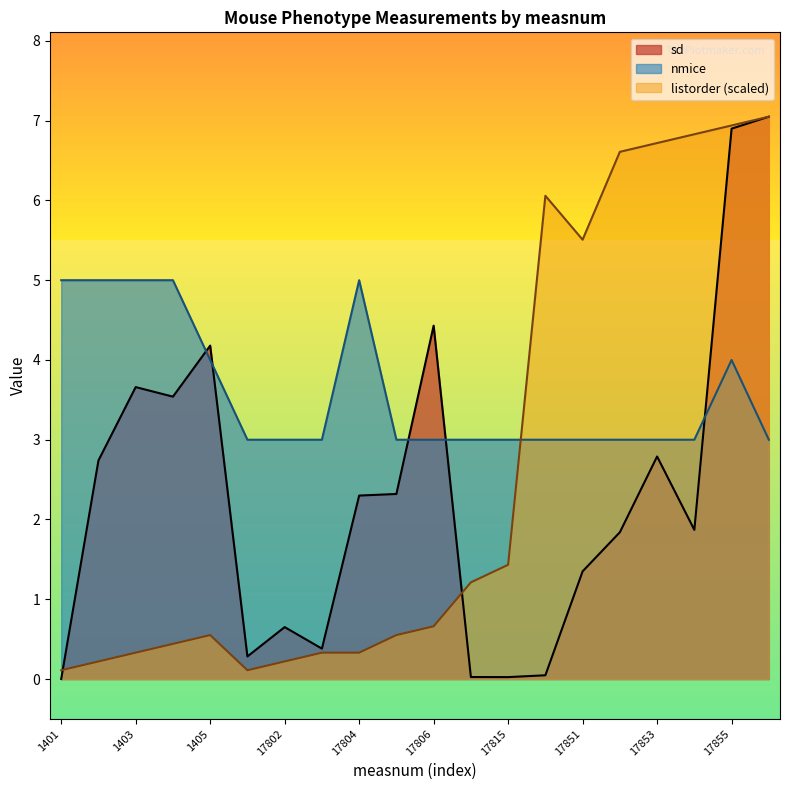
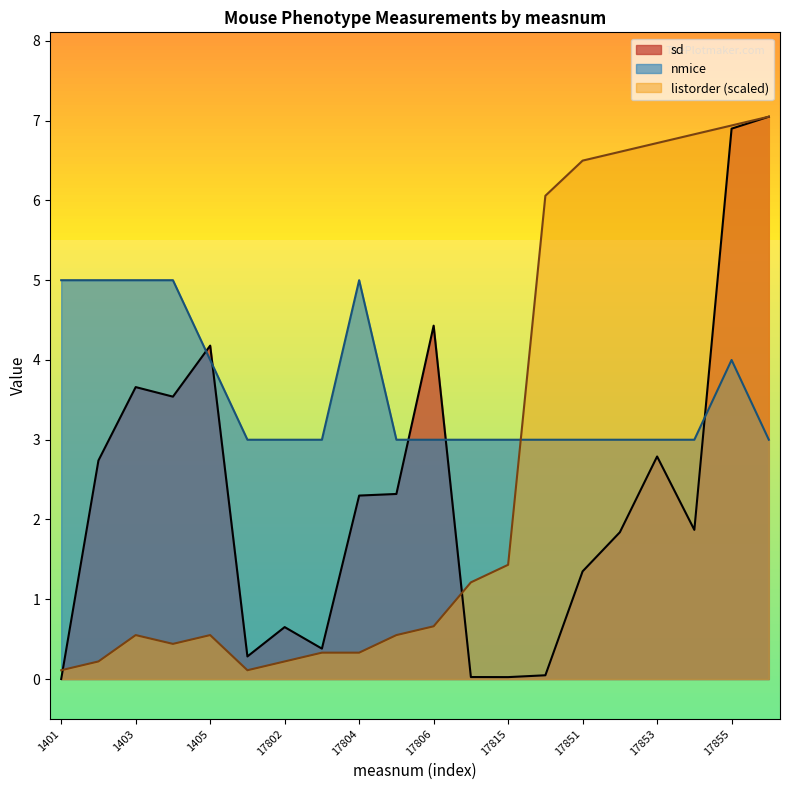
  {
    "sd": {
      "1401": 0.0,
      "1403": 3.7,
      "1405": 4.2,
      "17802": 0.7,
      "17804": 2.3,
      "17806": 4.4,
      "17815": 0.0,
      "17851": 1.4,
      "17853": 2.8,
      "17855": 6.9
    },
    "nmice": {
      "1401": 5.0,
      "1403": 5.0,
      "1405": 4.0,
      "17802": 3.0,
      "17804": 5.0,
      "17806": 3.0,
      "17815": 3.0,
      "17851": 3.0,
      "17853": 3.0,
      "17855": 4.0
    },
    "listorder (scaled)": {
      "1401": 0.1,
-     "1403": 0.3,
+     "1403": 0.6,
      "1405": 0.6,
      "17802": 0.2,
      "17804": 0.3,
      "17806": 0.7,
      "17815": 1.4,
-     "17851": 5.5,
+     "17851": 6.5,
      "17853": 6.7,
      "17855": 6.9
    }
  }
